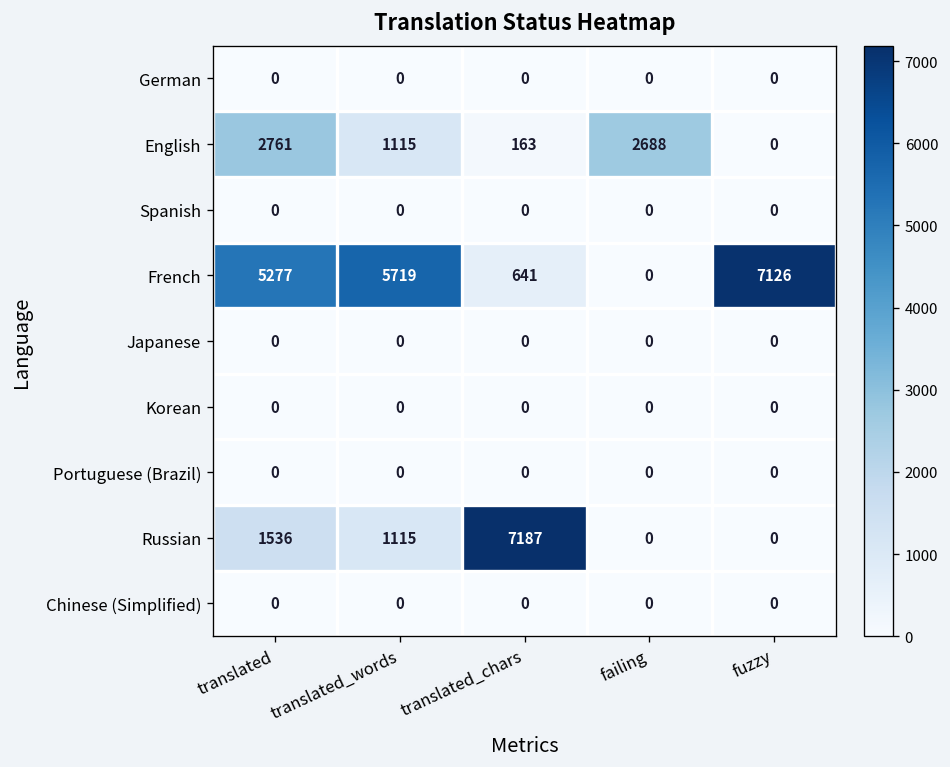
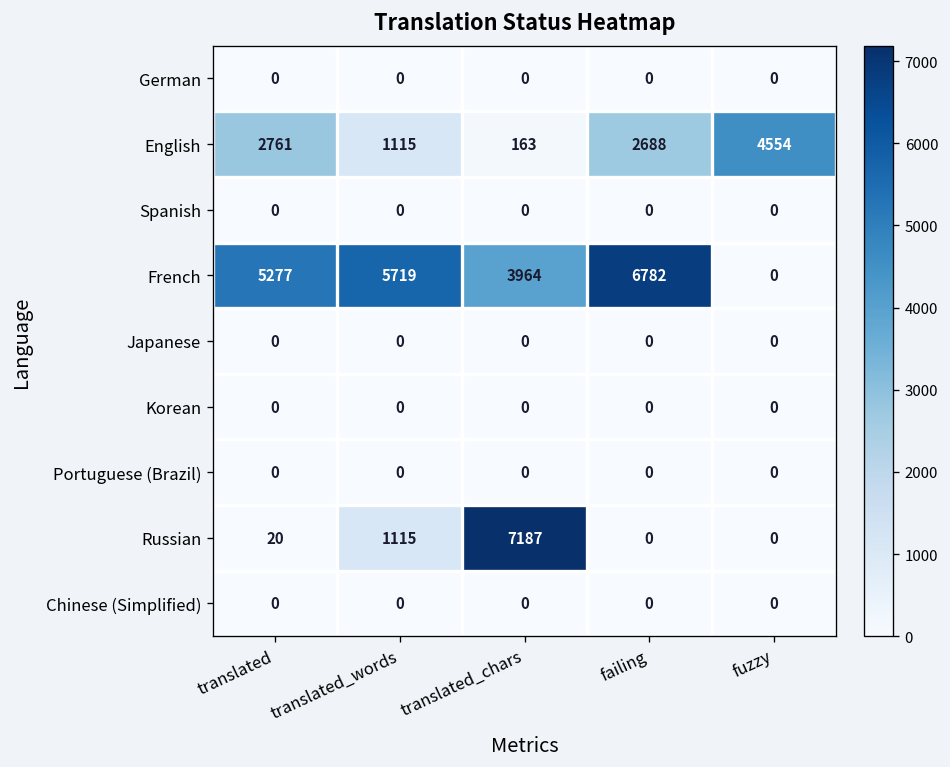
  {
    "German": {
      "translated": 0,
      "translated_words": 0,
      "translated_chars": 0,
      "failing": 0,
      "fuzzy": 0
    },
    "English": {
      "translated": 2761,
      "translated_words": 1115,
      "translated_chars": 163,
      "failing": 2688,
-     "fuzzy": 0
+     "fuzzy": 4554
    },
    "Spanish": {
      "translated": 0,
      "translated_words": 0,
      "translated_chars": 0,
      "failing": 0,
      "fuzzy": 0
    },
    "French": {
      "translated": 5277,
      "translated_words": 5719,
-     "translated_chars": 641,
-     "failing": 0,
-     "fuzzy": 7126
+     "translated_chars": 3964,
+     "failing": 6782,
+     "fuzzy": 0
    },
    "Japanese": {
      "translated": 0,
      "translated_words": 0,
      "translated_chars": 0,
      "failing": 0,
      "fuzzy": 0
    },
    "Korean": {
      "translated": 0,
      "translated_words": 0,
      "translated_chars": 0,
      "failing": 0,
      "fuzzy": 0
    },
    "Portuguese (Brazil)": {
      "translated": 0,
      "translated_words": 0,
      "translated_chars": 0,
      "failing": 0,
      "fuzzy": 0
    },
    "Russian": {
-     "translated": 1536,
+     "translated": 20,
      "translated_words": 1115,
      "translated_chars": 7187,
      "failing": 0,
      "fuzzy": 0
    },
    "Chinese (Simplified)": {
      "translated": 0,
      "translated_words": 0,
      "translated_chars": 0,
      "failing": 0,
      "fuzzy": 0
    }
  }
